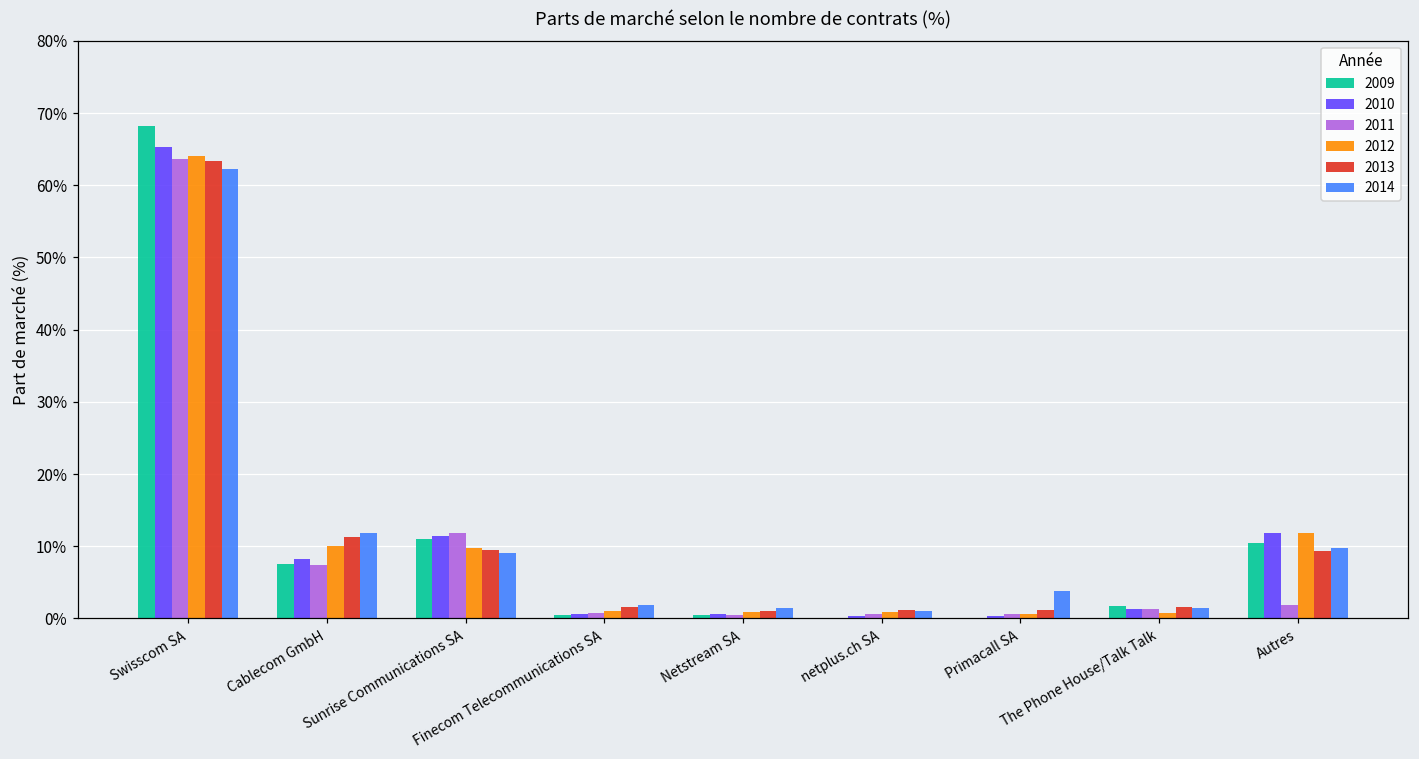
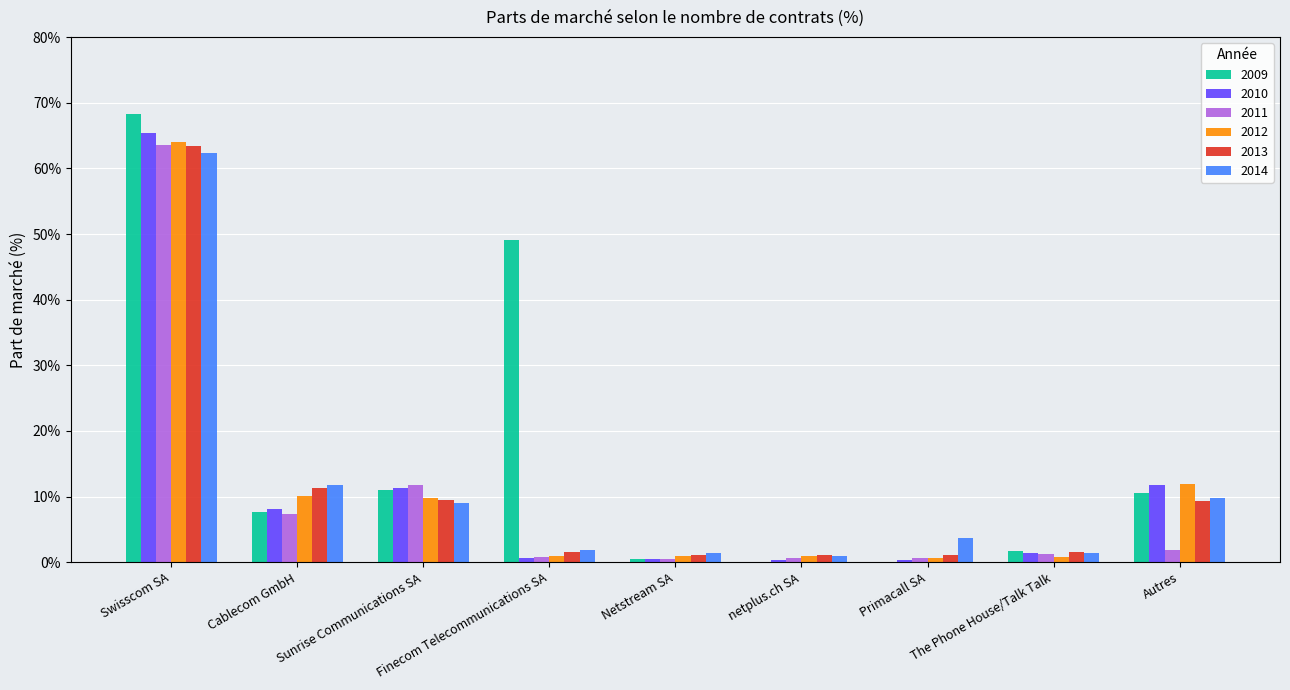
  {
    "2009": {
      "Swisscom SA": "68%",
      "Cablecom GmbH": "8%",
      "Sunrise Communications SA": "11%",
-     "Finecom Telecommunications SA": "0%",
+     "Finecom Telecommunications SA": "49%",
      "Netstream SA": "0%",
      "netplus.ch SA": "0%",
      "The Phone House/Talk Talk": "2%",
      "Autres": "11%"
    },
    "2010": {
      "Swisscom SA": "65%",
      "Cablecom GmbH": "8%",
      "Sunrise Communications SA": "11%",
      "Finecom Telecommunications SA": "1%",
      "Netstream SA": "1%",
      "netplus.ch SA": "0%",
      "The Phone House/Talk Talk": "1%",
      "Autres": "12%"
    },
    "2011": {
      "Swisscom SA": "64%",
      "Cablecom GmbH": "7%",
      "Sunrise Communications SA": "12%",
      "Finecom Telecommunications SA": "1%",
      "Netstream SA": "1%",
      "netplus.ch SA": "1%",
      "Primacall SA": "1%",
      "The Phone House/Talk Talk": "1%",
      "Autres": "2%"
    },
    "2012": {
      "Swisscom SA": "64%",
      "Cablecom GmbH": "10%",
      "Sunrise Communications SA": "10%",
      "Finecom Telecommunications SA": "1%",
      "Netstream SA": "1%",
      "netplus.ch SA": "1%",
      "Primacall SA": "1%",
      "The Phone House/Talk Talk": "1%",
      "Autres": "12%"
    },
    "2013": {
      "Swisscom SA": "63%",
      "Cablecom GmbH": "11%",
      "Sunrise Communications SA": "9%",
      "Finecom Telecommunications SA": "2%",
      "Netstream SA": "1%",
      "netplus.ch SA": "1%",
      "Primacall SA": "1%",
      "The Phone House/Talk Talk": "2%",
      "Autres": "9%"
    },
    "2014": {
      "Swisscom SA": "62%",
      "Cablecom GmbH": "12%",
      "Sunrise Communications SA": "9%",
      "Finecom Telecommunications SA": "2%",
      "Netstream SA": "1%",
      "netplus.ch SA": "1%",
      "Primacall SA": "4%",
      "The Phone House/Talk Talk": "1%",
      "Autres": "10%"
    }
  }
